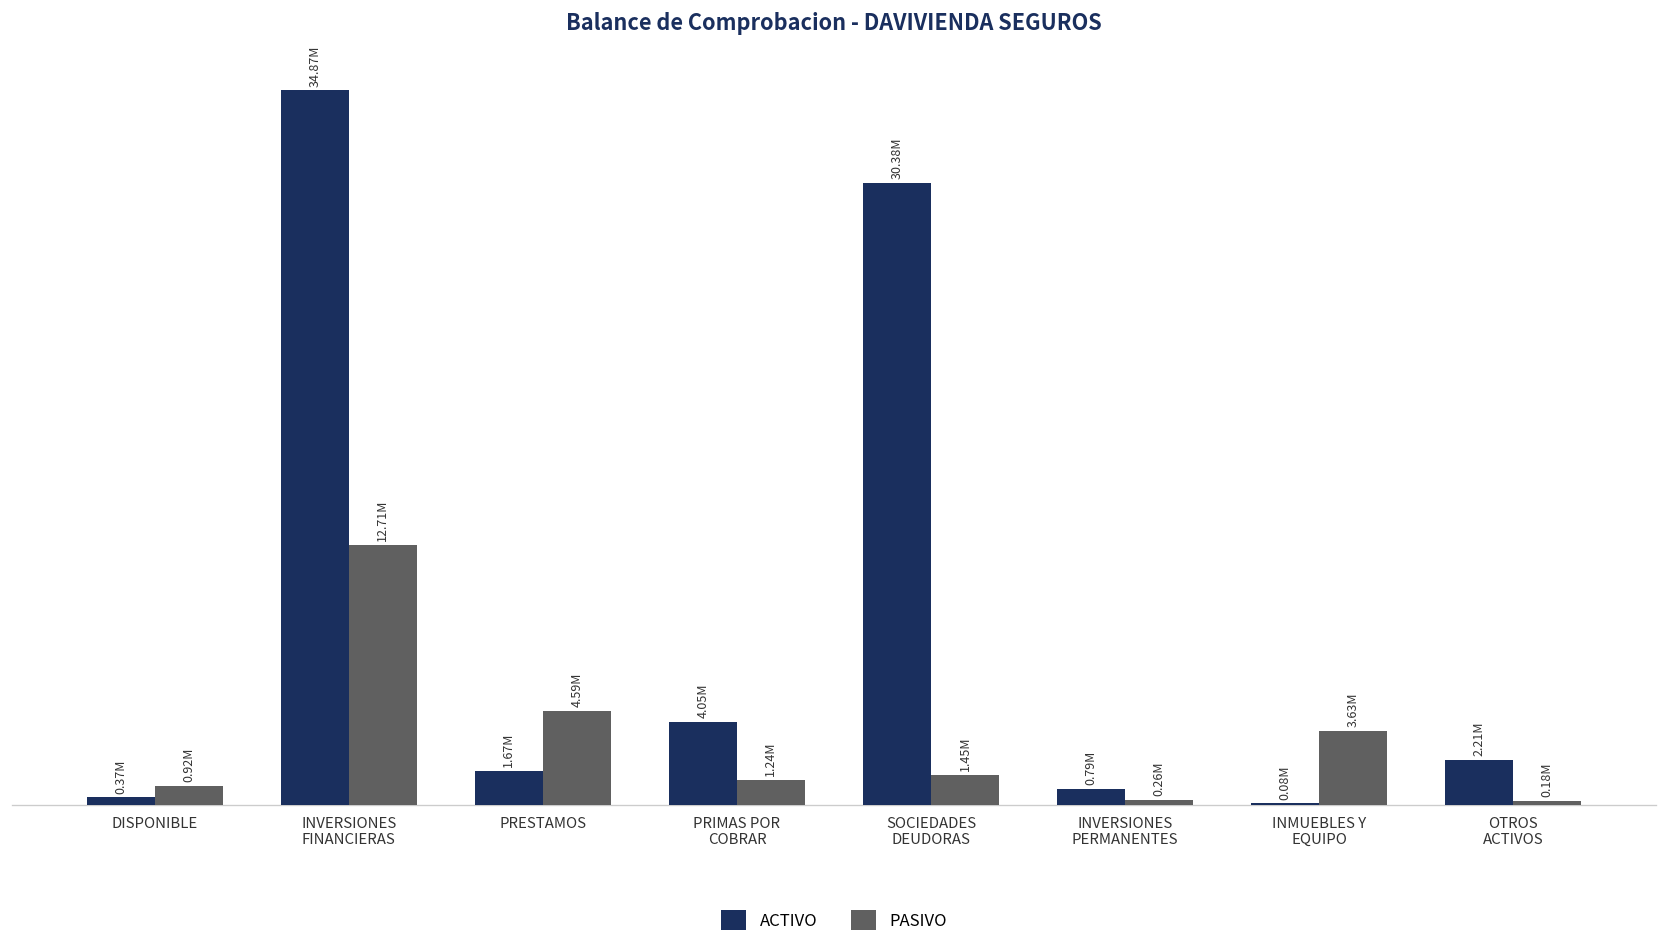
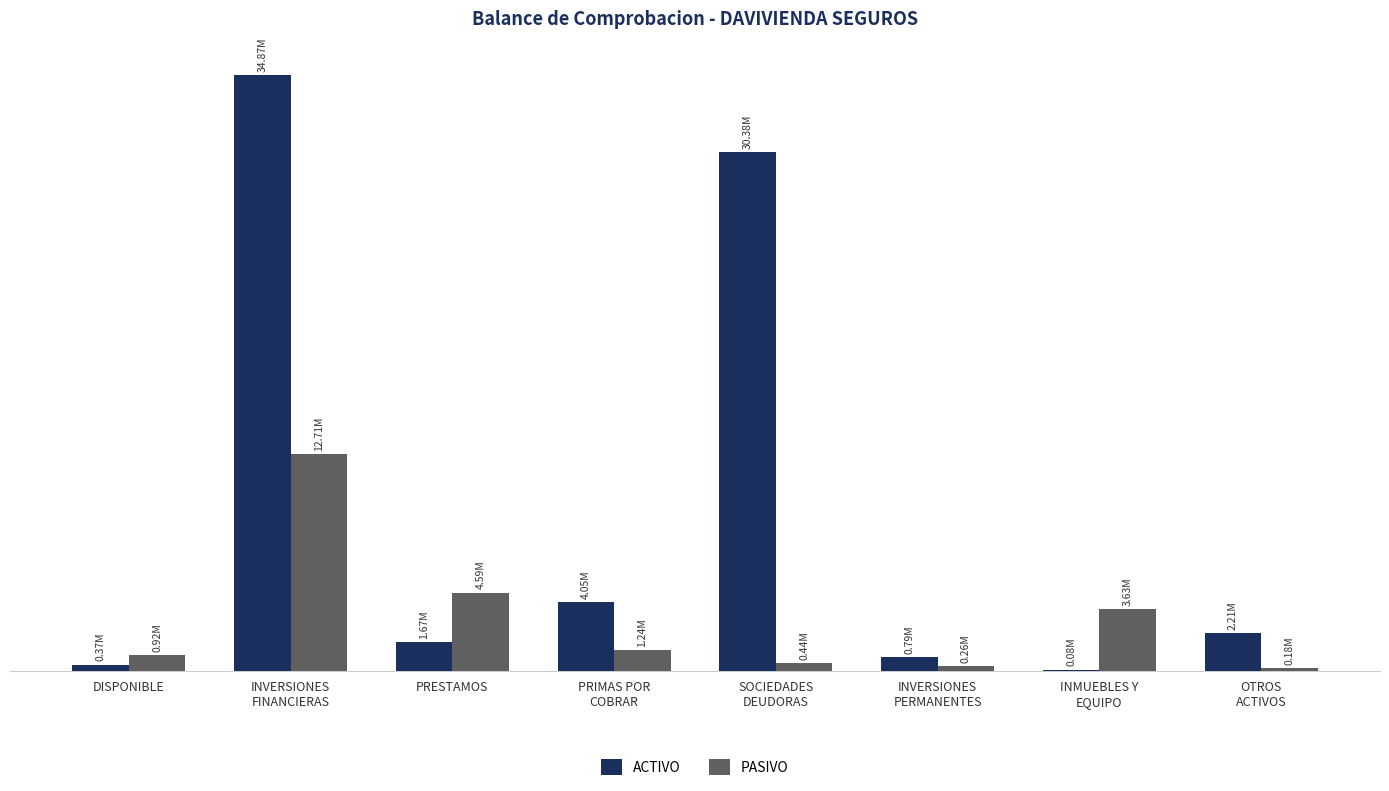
  {
    "ACTIVO": {
      "DISPONIBLE": "0.37M",
      "INVERSIONES FINANCIERAS": "34.87M",
      "PRESTAMOS": "1.67M",
      "PRIMAS POR COBRAR": "4.05M",
      "SOCIEDADES DEUDORAS": "30.38M",
      "INVERSIONES PERMANENTES": "0.79M",
      "INMUEBLES Y EQUIPO": "0.08M",
      "OTROS ACTIVOS": "2.21M"
    },
    "PASIVO": {
      "DISPONIBLE": "0.92M",
      "INVERSIONES FINANCIERAS": "12.71M",
      "PRESTAMOS": "4.59M",
      "PRIMAS POR COBRAR": "1.24M",
-     "SOCIEDADES DEUDORAS": "1.45M",
+     "SOCIEDADES DEUDORAS": "0.44M",
      "INVERSIONES PERMANENTES": "0.26M",
      "INMUEBLES Y EQUIPO": "3.63M",
      "OTROS ACTIVOS": "0.18M"
    }
  }
